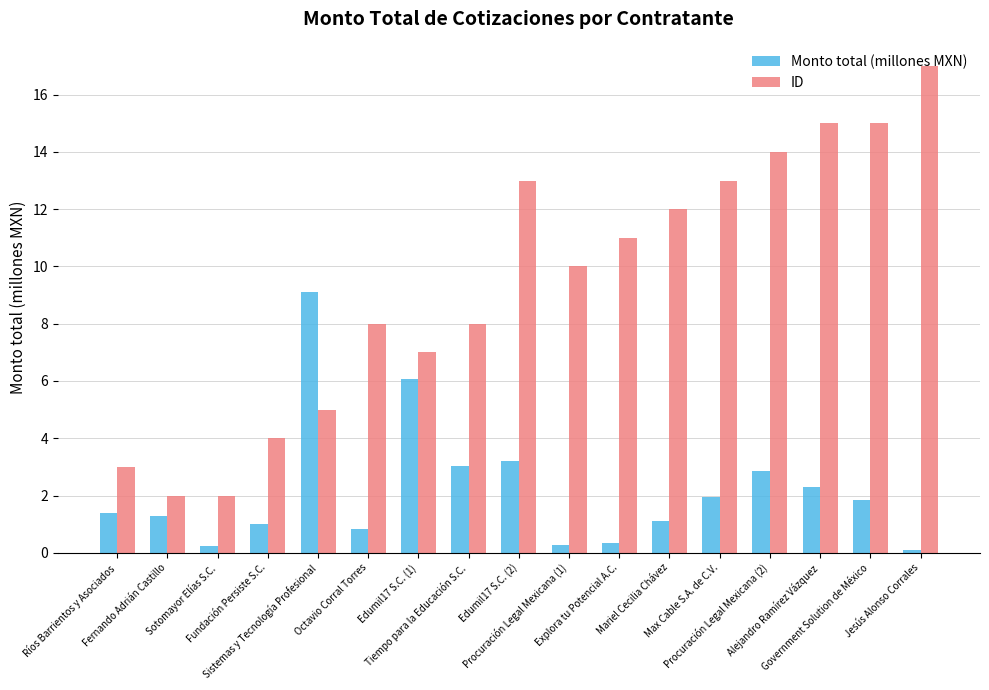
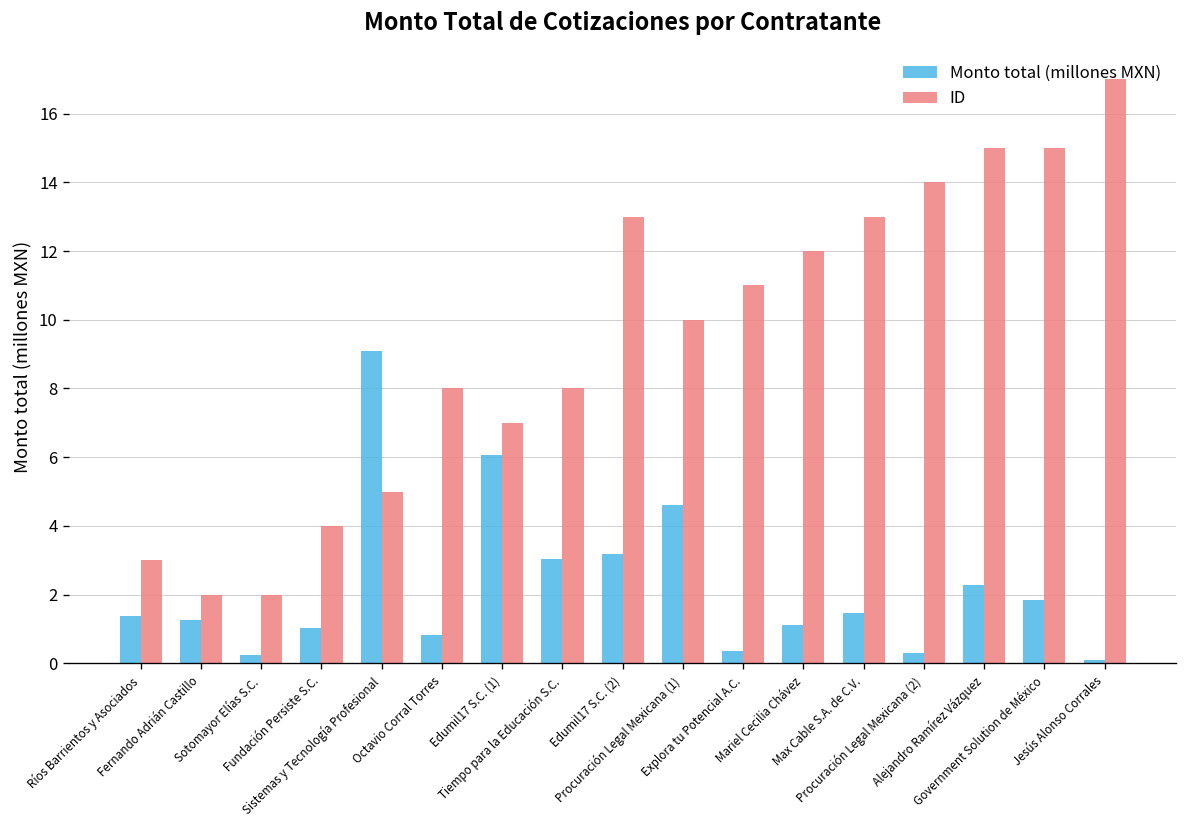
  {
    "Monto total (millones MXN)": {
      "Ríos Barrientos y Asociados": 1.4,
      "Fernando Adrián Castillo": 1.3,
      "Sotomayor Elías S.C.": 0.3,
      "Fundación Persiste S.C.": 1.0,
      "Sistemas y Tecnología Profesional": 9.1,
      "Octavio Corral Torres": 0.8,
      "Edumil17 S.C. (1)": 6.1,
      "Tiempo para la Educación S.C.": 3.0,
      "Edumil17 S.C. (2)": 3.2,
-     "Procuración Legal Mexicana (1)": 0.3,
+     "Procuración Legal Mexicana (1)": 4.6,
      "Explora tu Potencial A.C.": 0.3,
      "Mariel Cecilia Chávez": 1.1,
-     "Max Cable S.A. de C.V.": 1.9,
-     "Procuración Legal Mexicana (2)": 2.8,
+     "Max Cable S.A. de C.V.": 1.5,
+     "Procuración Legal Mexicana (2)": 0.3,
      "Alejandro Ramírez Vázquez": 2.3,
      "Government Solution de México": 1.8,
      "Jesús Alonso Corrales": 0.1
    },
    "ID": {
      "Ríos Barrientos y Asociados": 3.0,
      "Fernando Adrián Castillo": 2.0,
      "Sotomayor Elías S.C.": 2.0,
      "Fundación Persiste S.C.": 4.0,
      "Sistemas y Tecnología Profesional": 5.0,
      "Octavio Corral Torres": 8.0,
      "Edumil17 S.C. (1)": 7.0,
      "Tiempo para la Educación S.C.": 8.0,
      "Edumil17 S.C. (2)": 13.0,
      "Procuración Legal Mexicana (1)": 10.0,
      "Explora tu Potencial A.C.": 11.0,
      "Mariel Cecilia Chávez": 12.0,
      "Max Cable S.A. de C.V.": 13.0,
      "Procuración Legal Mexicana (2)": 14.0,
      "Alejandro Ramírez Vázquez": 15.0,
      "Government Solution de México": 15.0,
      "Jesús Alonso Corrales": 17.0
    }
  }
